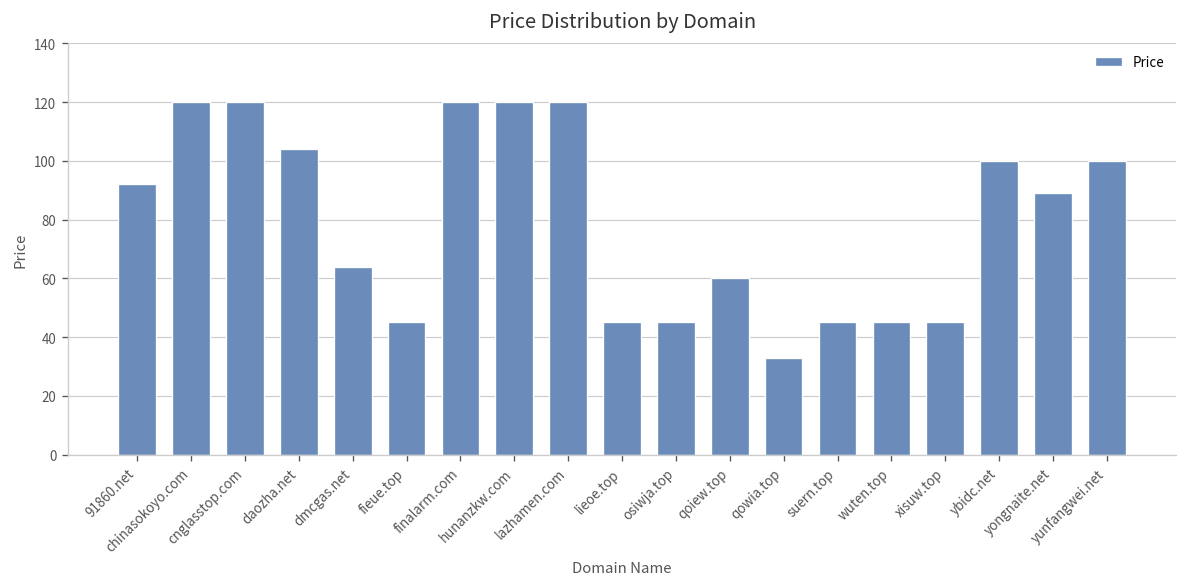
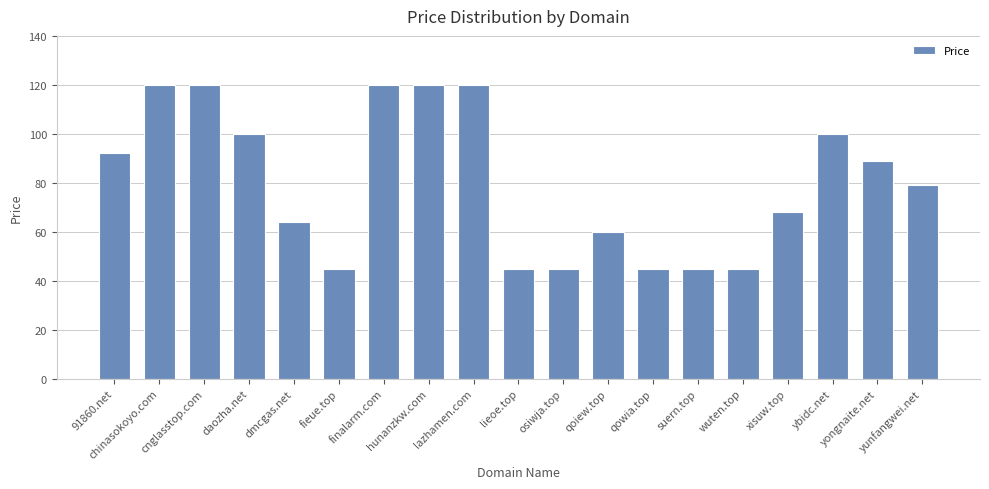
  {
    "91860.net": 92,
    "chinasokoyo.com": 120,
    "cnglasstop.com": 120,
-   "daozha.net": 104,
+   "daozha.net": 100,
    "dmcgas.net": 64,
    "fieue.top": 45,
    "finalarm.com": 120,
    "hunanzkw.com": 120,
    "lazhamen.com": 120,
    "lieoe.top": 45,
    "osiwja.top": 45,
    "qoiew.top": 60,
-   "qowia.top": 33,
+   "qowia.top": 45,
    "suern.top": 45,
    "wuten.top": 45,
-   "xisuw.top": 45,
+   "xisuw.top": 68,
    "ybidc.net": 100,
    "yongnaite.net": 89,
-   "yunfangwei.net": 100
+   "yunfangwei.net": 79
  }
